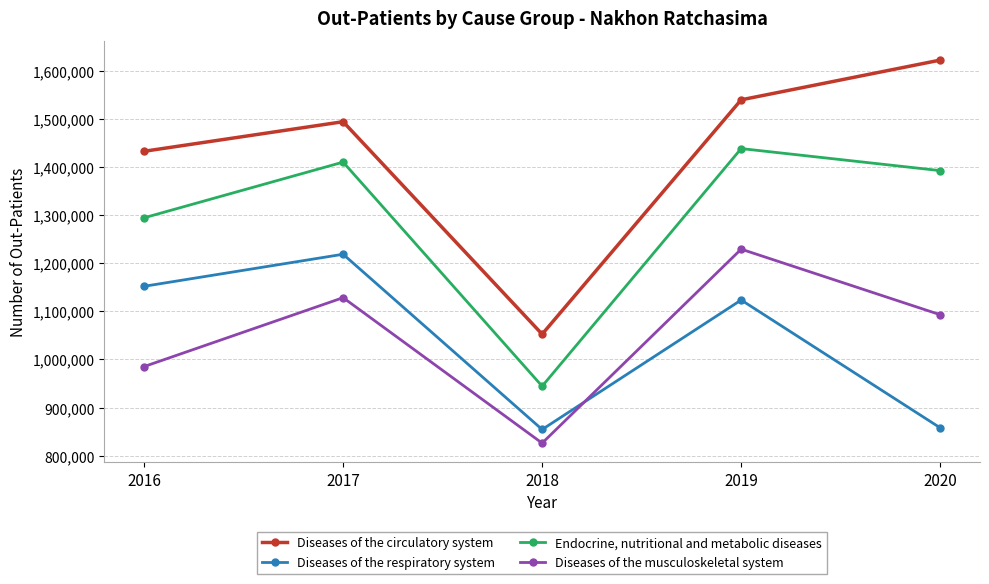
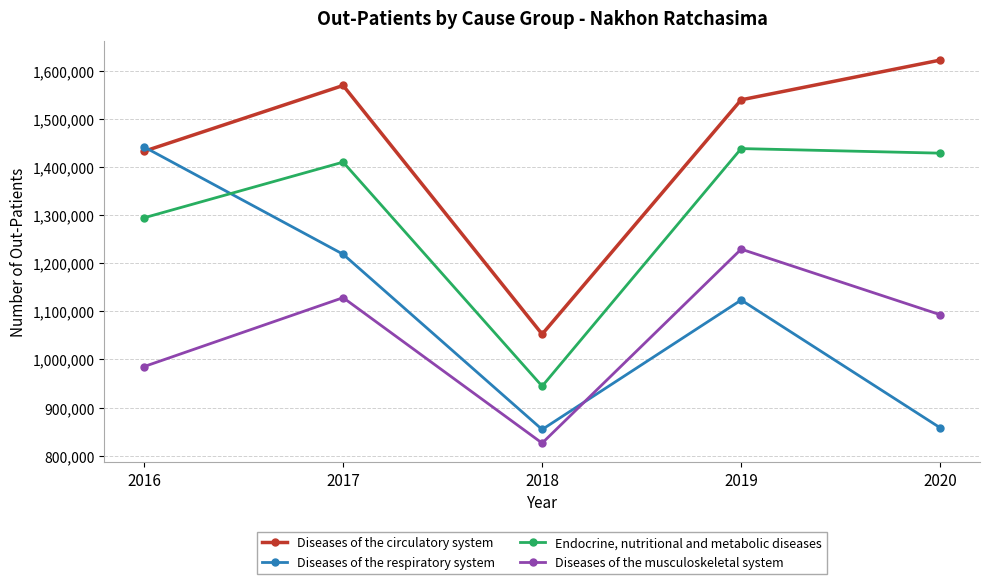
  {
    "Diseases of the circulatory system": {
      "2016": "1,430,000",
-     "2017": "1,490,000",
+     "2017": "1,570,000",
      "2018": "1,050,000",
      "2019": "1,540,000",
      "2020": "1,620,000"
    },
    "Diseases of the respiratory system": {
-     "2016": "1,150,000",
+     "2016": "1,440,000",
      "2017": "1,220,000",
      "2018": "850,000",
      "2019": "1,120,000",
      "2020": "860,000"
    },
    "Endocrine, nutritional and metabolic diseases": {
      "2016": "1,290,000",
      "2017": "1,410,000",
      "2018": "940,000",
      "2019": "1,440,000",
-     "2020": "1,390,000"
+     "2020": "1,430,000"
    },
    "Diseases of the musculoskeletal system": {
      "2016": "990,000",
      "2017": "1,130,000",
      "2018": "830,000",
      "2019": "1,230,000",
      "2020": "1,090,000"
    }
  }
